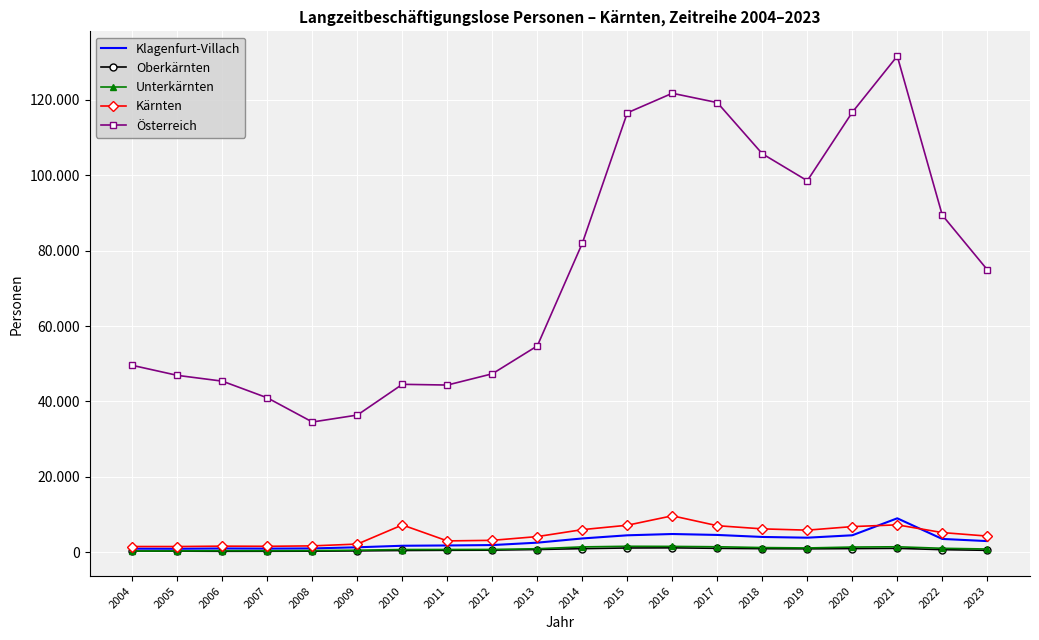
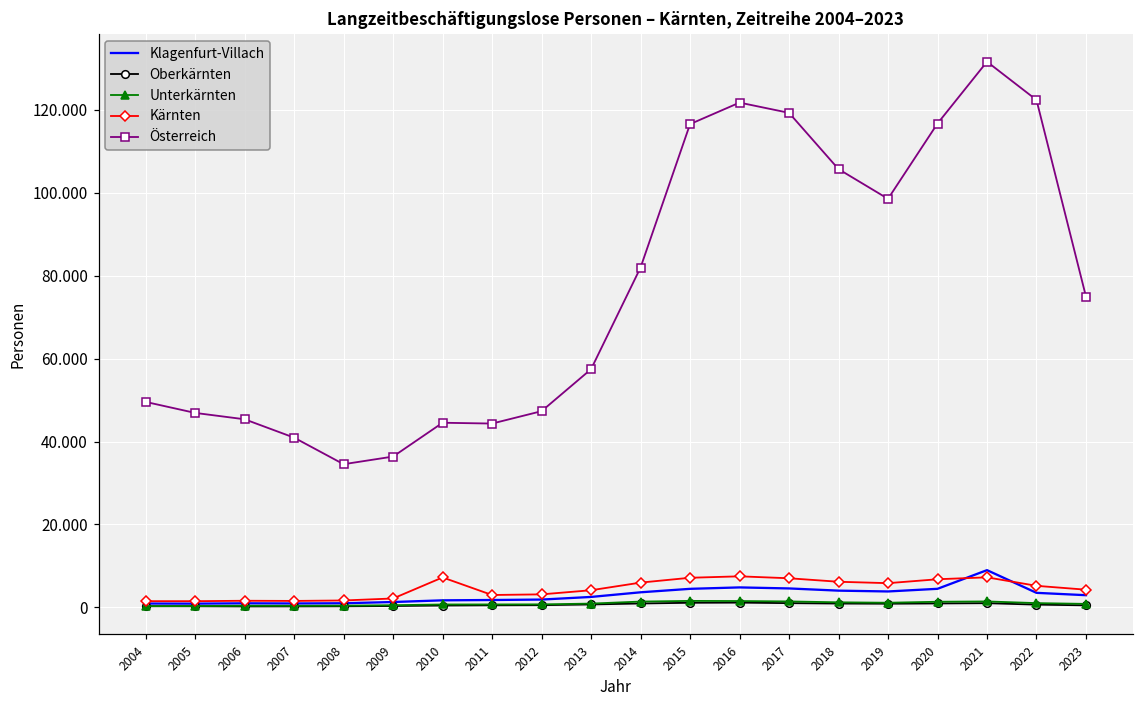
  {
    "Klagenfurt-Villach": {
      "2009": 1,
      "2010": 2,
      "2011": 2,
      "2012": 2,
      "2013": 3,
      "2014": 4,
      "2015": 4,
      "2016": 5,
      "2017": 5,
      "2018": 4,
      "2019": 4,
      "2020": 4,
      "2021": 9,
      "2022": 4,
      "2023": 3
    },
    "Kärnten": {
      "2009": 2,
      "2010": 7,
      "2011": 3,
      "2012": 3,
      "2013": 4,
      "2014": 6,
      "2015": 7,
-     "2016": 10,
+     "2016": 7,
      "2017": 7,
      "2018": 6,
      "2019": 6,
      "2020": 7,
      "2021": 7,
      "2022": 5,
      "2023": 4
    },
    "Österreich": {
      "2004": 50,
      "2005": 47,
      "2006": 45,
      "2007": 41,
      "2008": 35,
      "2009": 36,
      "2010": 45,
      "2011": 44,
      "2012": 47,
-     "2013": 55,
+     "2013": 57,
      "2014": 82,
      "2015": 117,
      "2016": 122,
      "2017": 119,
      "2018": 106,
      "2019": 99,
      "2020": 117,
      "2021": 132,
-     "2022": 89,
+     "2022": 122,
      "2023": 75
    }
  }
